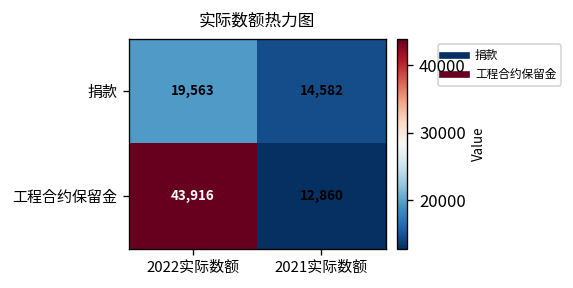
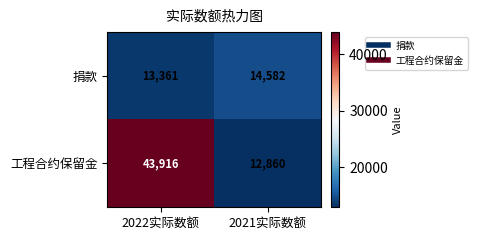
  {
    "捐款": {
-     "2022实际数额": "19,563",
+     "2022实际数额": "13,361",
      "2021实际数额": "14,582"
    },
    "工程合约保留金": {
      "2022实际数额": "43,916",
      "2021实际数额": "12,860"
    }
  }
